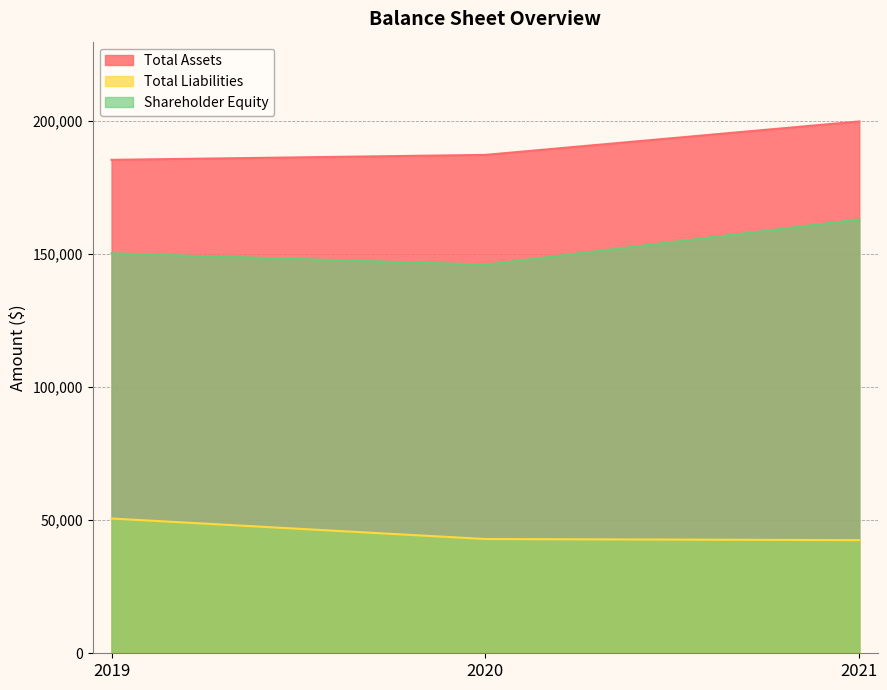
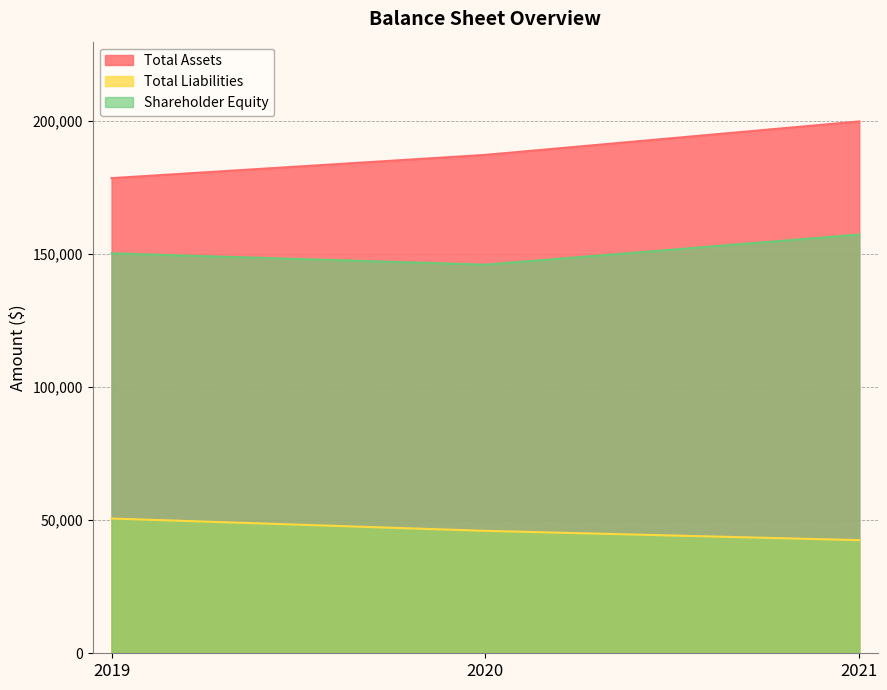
  {
    "Total Assets": {
-     "2019": "185,000",
+     "2019": "179,000",
      "2020": "187,000",
      "2021": "200,000"
    },
    "Total Liabilities": {
      "2019": "51,000",
-     "2020": "43,000",
+     "2020": "46,000",
      "2021": "43,000"
    },
    "Shareholder Equity": {
      "2019": "150,000",
      "2020": "146,000",
-     "2021": "163,000"
+     "2021": "157,000"
    }
  }
